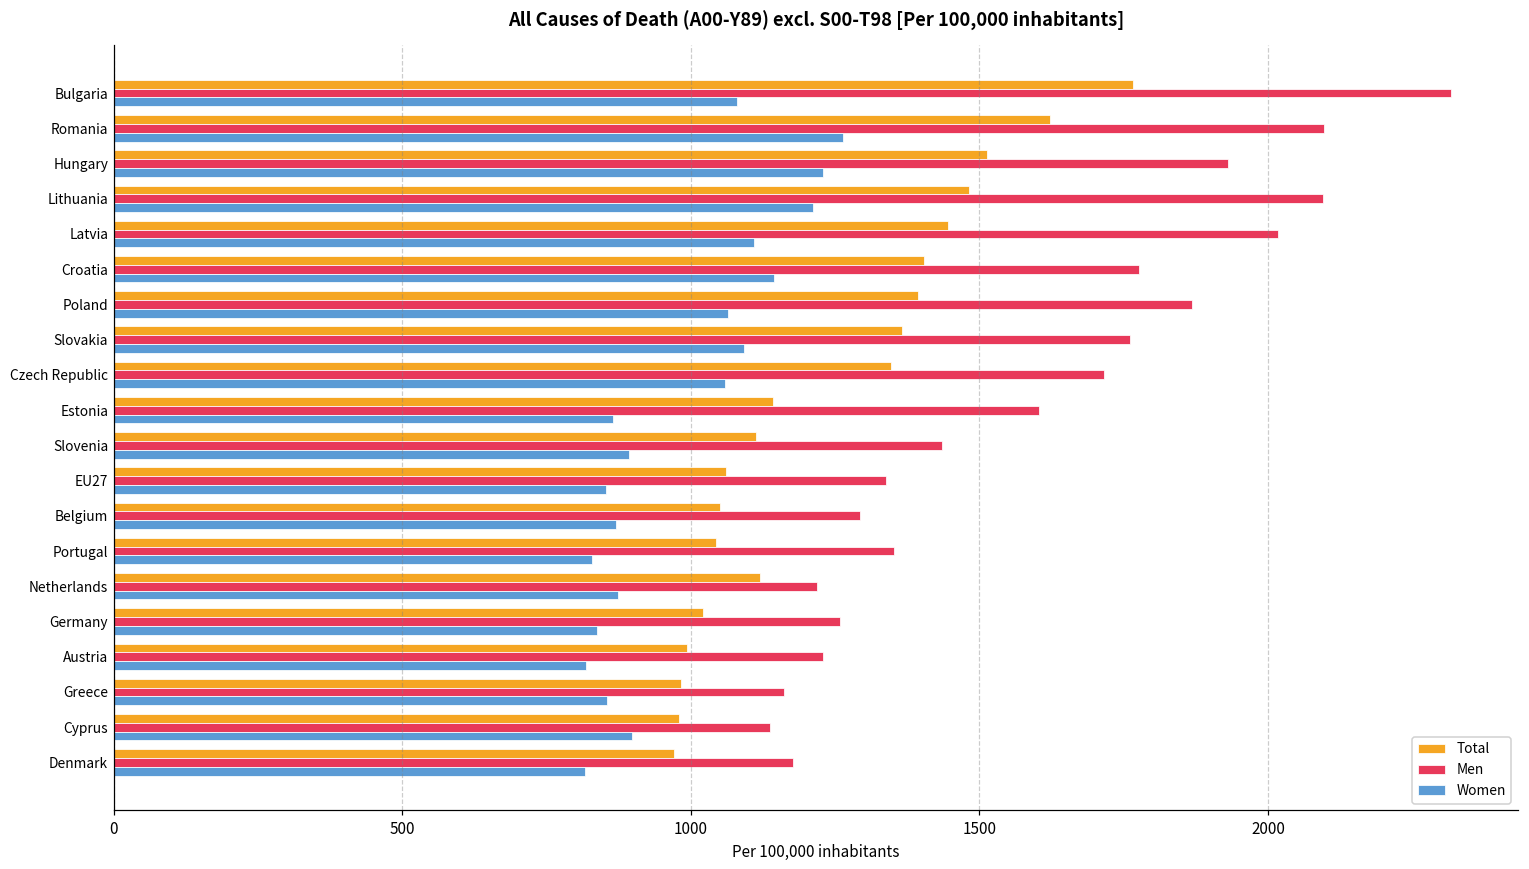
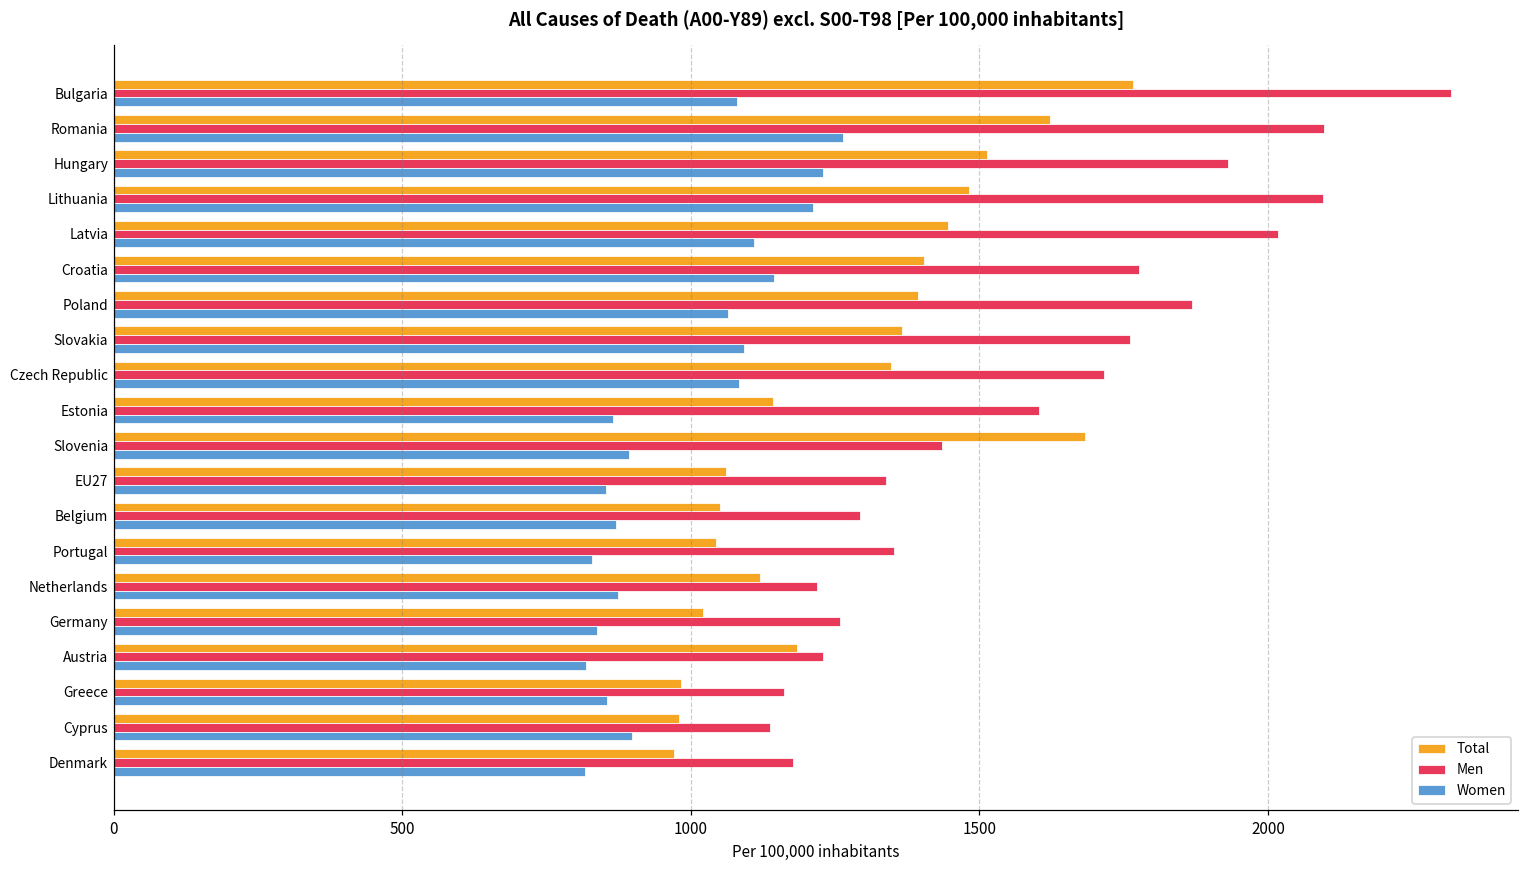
  {
    "Total": {
      "Bulgaria": 1770,
      "Romania": 1620,
      "Hungary": 1510,
      "Lithuania": 1480,
      "Latvia": 1450,
      "Croatia": 1400,
      "Poland": 1390,
      "Slovakia": 1370,
      "Czech Republic": 1350,
      "Estonia": 1140,
-     "Slovenia": 1110,
+     "Slovenia": 1680,
      "EU27": 1060,
      "Belgium": 1050,
      "Portugal": 1040,
      "Netherlands": 1120,
      "Germany": 1020,
-     "Austria": 990,
+     "Austria": 1180,
      "Greece": 980,
      "Cyprus": 980,
      "Denmark": 970
    },
    "Men": {
      "Bulgaria": 2320,
      "Romania": 2100,
      "Hungary": 1930,
      "Lithuania": 2090,
      "Latvia": 2020,
      "Croatia": 1780,
      "Poland": 1870,
      "Slovakia": 1760,
      "Czech Republic": 1720,
      "Estonia": 1600,
      "Slovenia": 1440,
      "EU27": 1340,
      "Belgium": 1290,
      "Portugal": 1350,
      "Netherlands": 1220,
      "Germany": 1260,
      "Austria": 1230,
      "Greece": 1160,
      "Cyprus": 1140,
      "Denmark": 1180
    },
    "Women": {
      "Bulgaria": 1080,
      "Romania": 1260,
      "Hungary": 1230,
      "Lithuania": 1210,
      "Latvia": 1110,
      "Croatia": 1140,
      "Poland": 1060,
      "Slovakia": 1090,
-     "Czech Republic": 1060,
+     "Czech Republic": 1080,
      "Estonia": 870,
      "Slovenia": 890,
      "EU27": 850,
      "Belgium": 870,
      "Portugal": 830,
      "Netherlands": 870,
      "Germany": 840,
      "Austria": 820,
      "Greece": 850,
      "Cyprus": 900,
      "Denmark": 820
    }
  }
